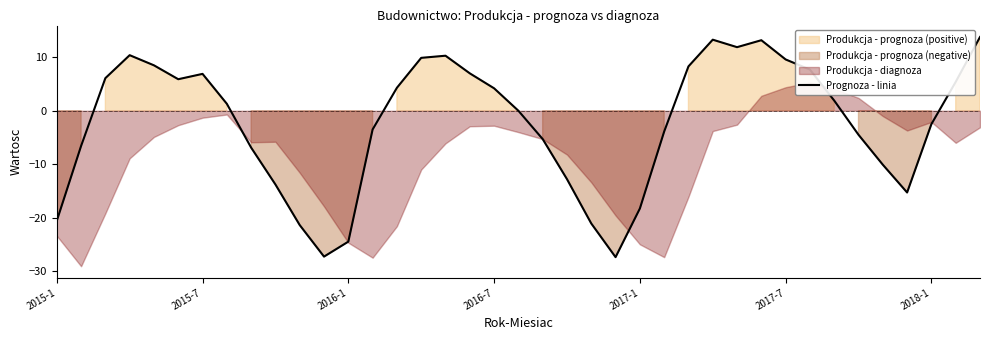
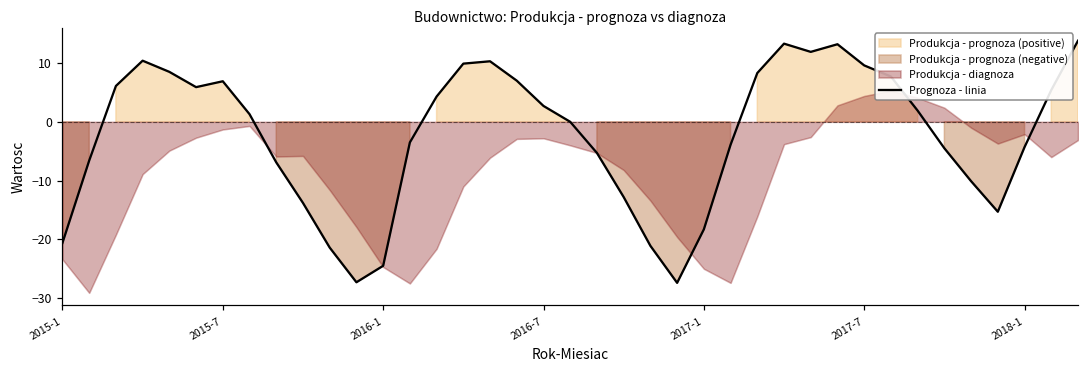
  {
    "Prognoza - linia": {
      "2015-1": -21,
      "2015-7": 7,
      "2016-1": -25,
-     "2016-7": 4,
+     "2016-7": 3,
      "2017-1": -18,
      "2017-7": 10,
-     "2018-1": -3
+     "2018-1": -4
    }
  }
